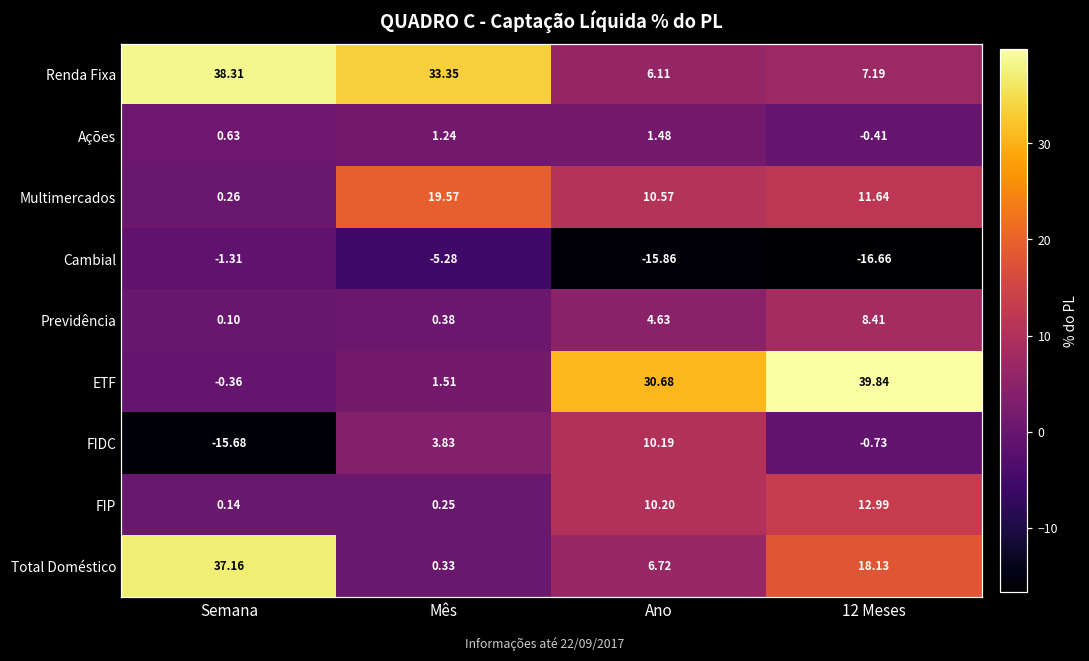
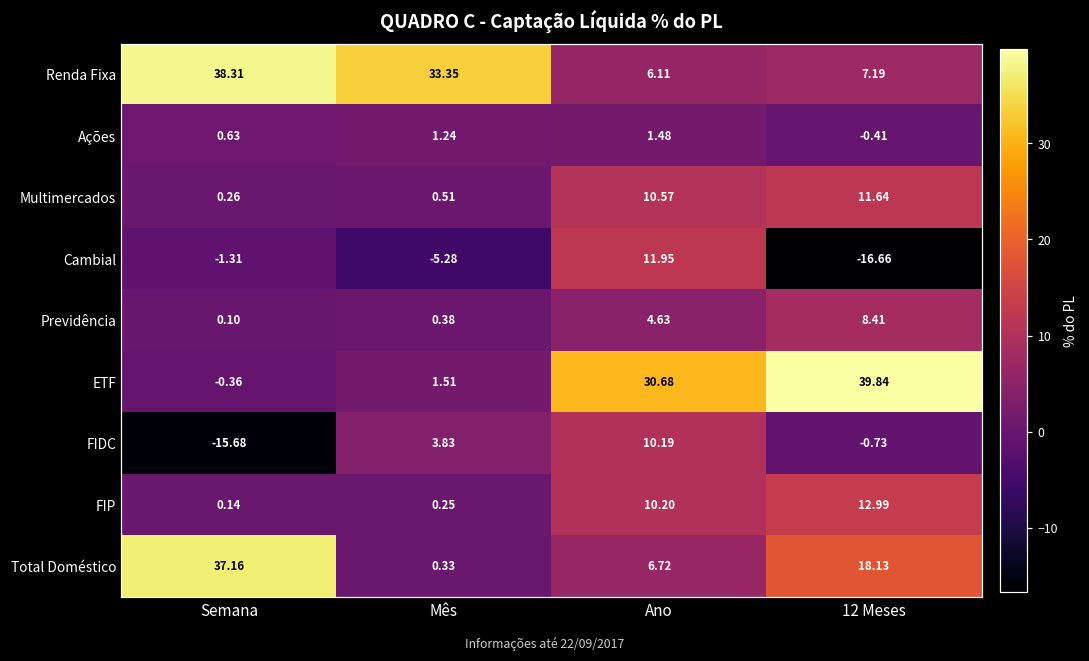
  {
    "Renda Fixa": {
      "Semana": 38.31,
      "Mês": 33.35,
      "Ano": 6.11,
      "12 Meses": 7.19
    },
    "Ações": {
      "Semana": 0.63,
      "Mês": 1.24,
      "Ano": 1.48,
      "12 Meses": -0.41
    },
    "Multimercados": {
      "Semana": 0.26,
-     "Mês": 19.57,
+     "Mês": 0.51,
      "Ano": 10.57,
      "12 Meses": 11.64
    },
    "Cambial": {
      "Semana": -1.31,
      "Mês": -5.28,
-     "Ano": -15.86,
+     "Ano": 11.95,
      "12 Meses": -16.66
    },
    "Previdência": {
      "Semana": 0.10,
      "Mês": 0.38,
      "Ano": 4.63,
      "12 Meses": 8.41
    },
    "ETF": {
      "Semana": -0.36,
      "Mês": 1.51,
      "Ano": 30.68,
      "12 Meses": 39.84
    },
    "FIDC": {
      "Semana": -15.68,
      "Mês": 3.83,
      "Ano": 10.19,
      "12 Meses": -0.73
    },
    "FIP": {
      "Semana": 0.14,
      "Mês": 0.25,
      "Ano": 10.20,
      "12 Meses": 12.99
    },
    "Total Doméstico": {
      "Semana": 37.16,
      "Mês": 0.33,
      "Ano": 6.72,
      "12 Meses": 18.13
    }
  }
